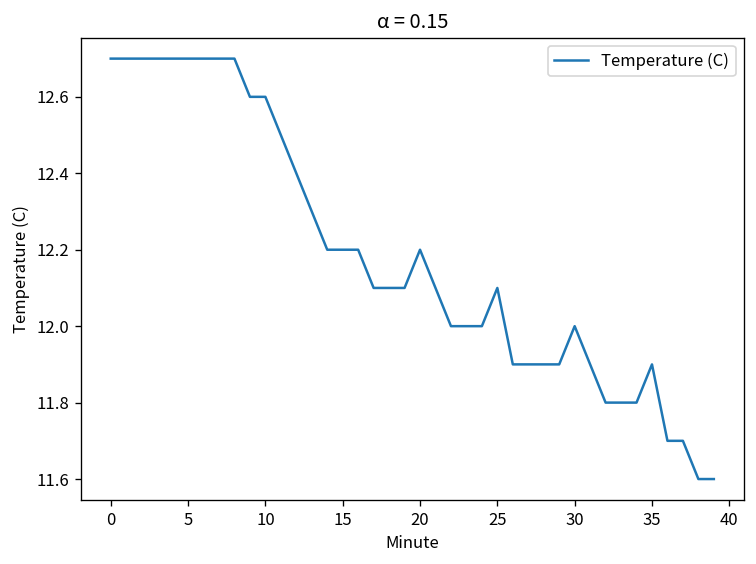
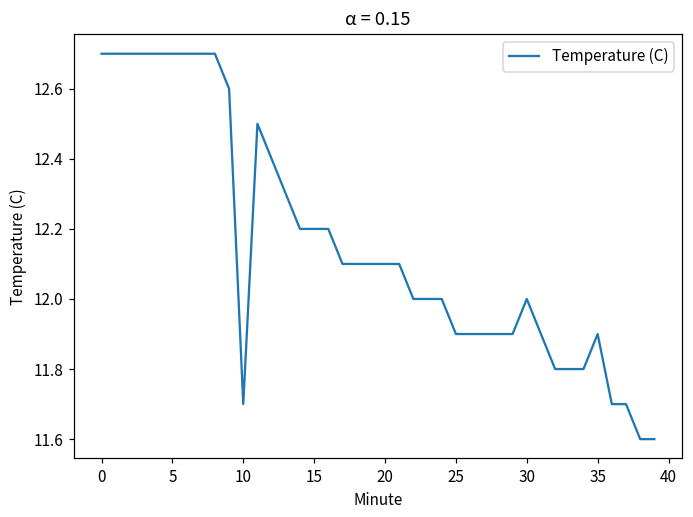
  {
    "0": 12.7,
    "5": 12.7,
-   "10": 12.6,
+   "10": 11.7,
    "15": 12.2,
-   "20": 12.2,
-   "25": 12.1,
+   "20": 12.1,
+   "25": 11.9,
    "30": 12.0,
    "35": 11.9
  }
